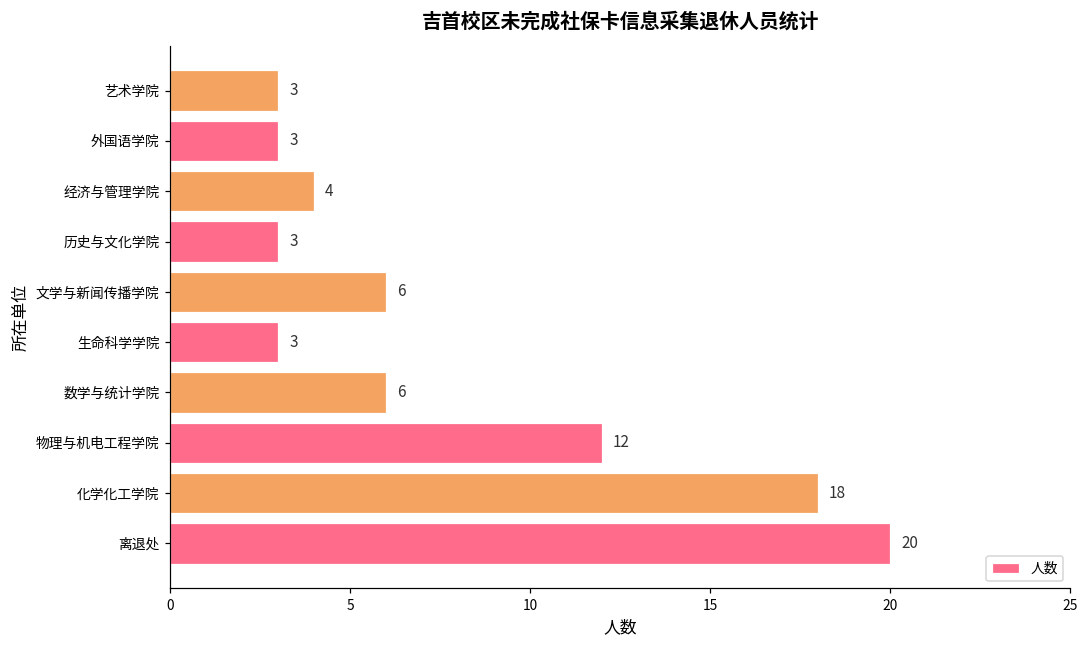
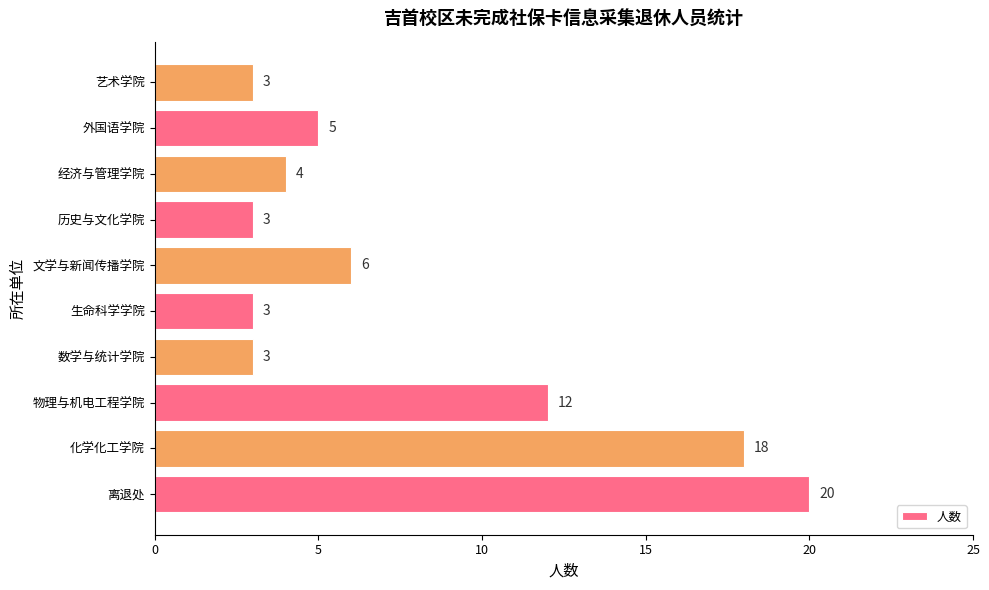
  {
    "艺术学院": 3,
-   "外国语学院": 3,
+   "外国语学院": 5,
    "经济与管理学院": 4,
    "历史与文化学院": 3,
    "文学与新闻传播学院": 6,
    "生命科学学院": 3,
-   "数学与统计学院": 6,
+   "数学与统计学院": 3,
    "物理与机电工程学院": 12,
    "化学化工学院": 18,
    "离退处": 20
  }
